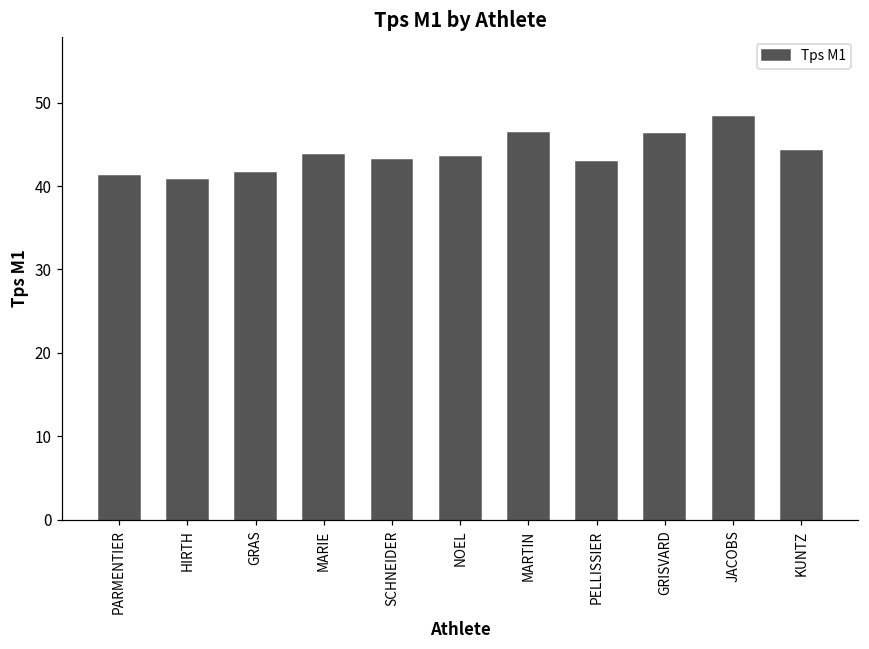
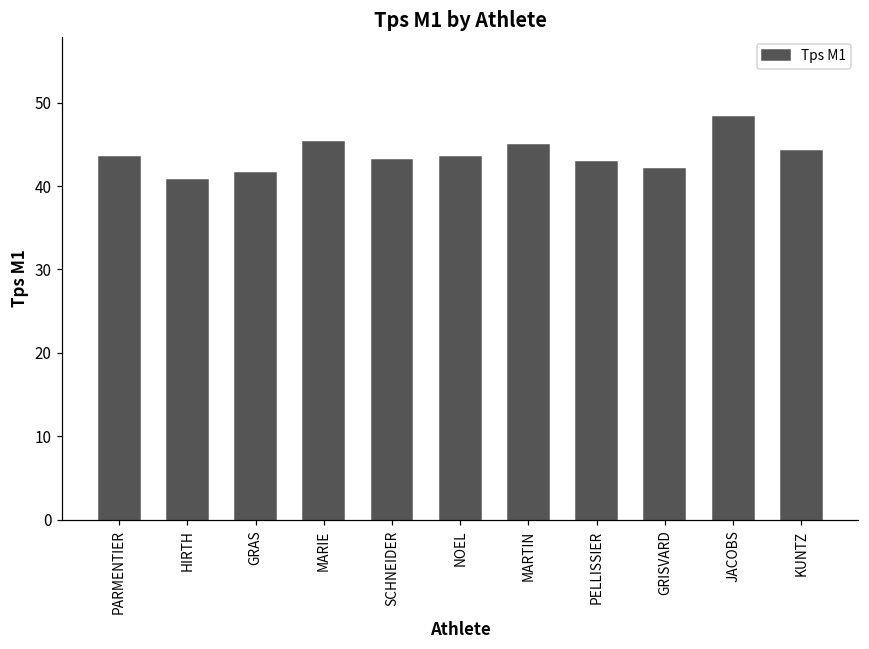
  {
-   "PARMENTIER": 41,
+   "PARMENTIER": 43,
    "HIRTH": 41,
    "GRAS": 42,
-   "MARIE": 44,
+   "MARIE": 45,
    "SCHNEIDER": 43,
    "NOEL": 43,
-   "MARTIN": 46,
+   "MARTIN": 45,
    "PELLISSIER": 43,
-   "GRISVARD": 46,
+   "GRISVARD": 42,
    "JACOBS": 48,
    "KUNTZ": 44
  }
